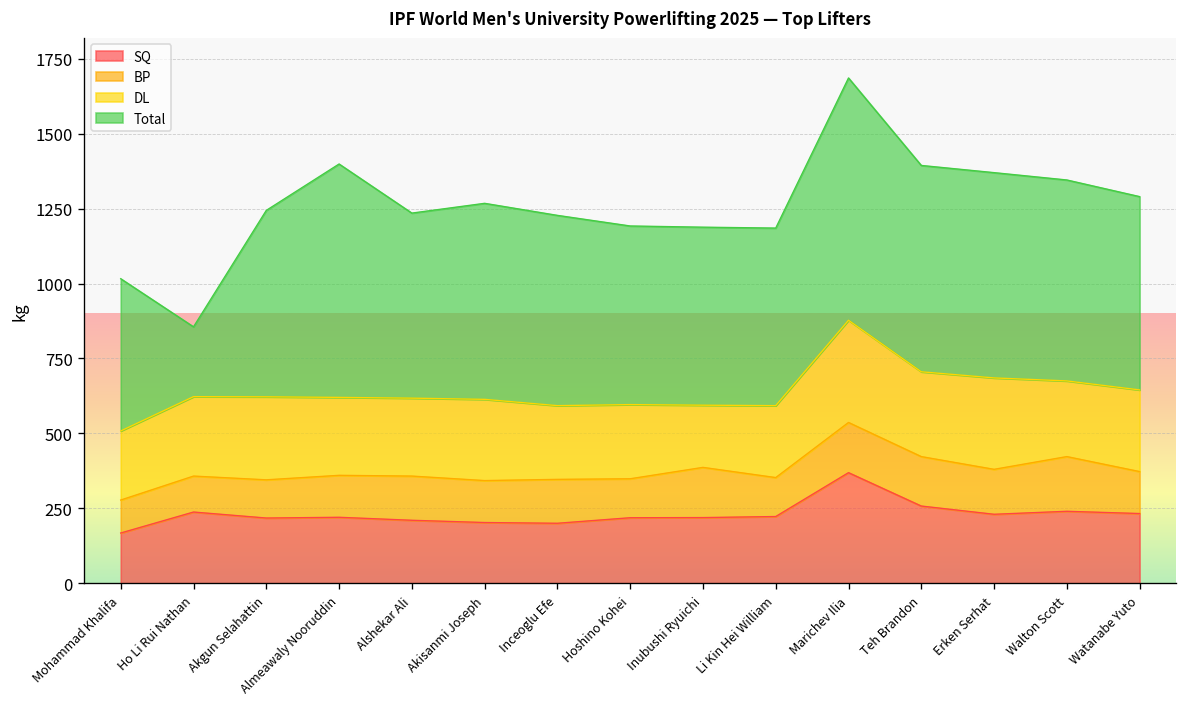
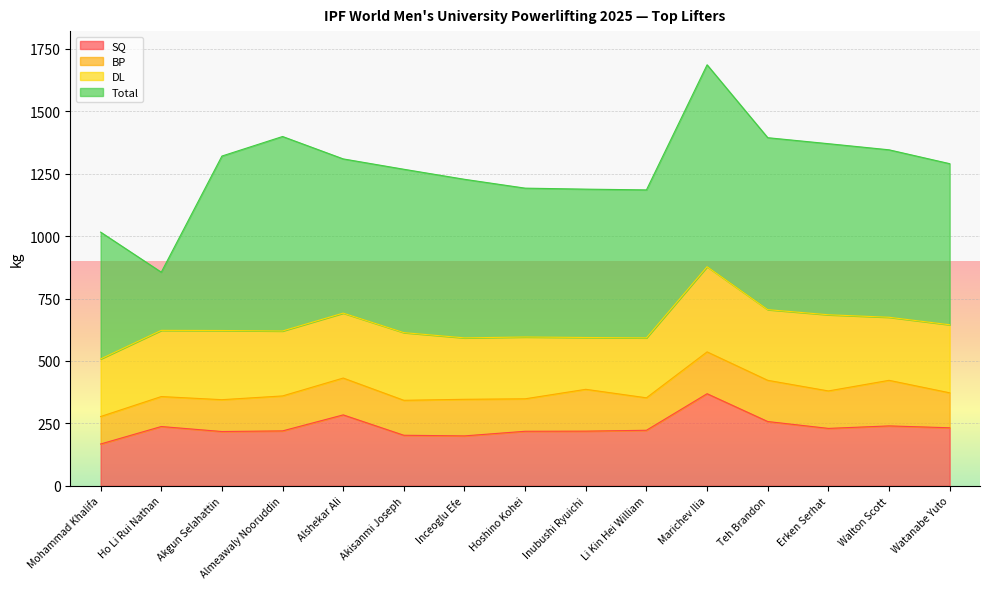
  {
    "SQ": {
      "Mohammad Khalifa": 170,
      "Ho Li Rui Nathan": 240,
      "Akgun Selahattin": 220,
      "Almeawaly Nooruddin": 220,
-     "Alshekar Ali": 210,
+     "Alshekar Ali": 280,
      "Akisanmi Joseph": 200,
      "Inceoglu Efe": 200,
      "Hoshino Kohei": 220,
      "Inubushi Ryuichi": 220,
      "Li Kin Hei William": 220,
      "Marichev Ilia": 370,
      "Teh Brandon": 260,
      "Erken Serhat": 230,
      "Walton Scott": 240,
      "Watanabe Yuto": 230
    },
    "Total": {
      "Mohammad Khalifa": 510,
      "Ho Li Rui Nathan": 230,
-     "Akgun Selahattin": 620,
+     "Akgun Selahattin": 700,
      "Almeawaly Nooruddin": 780,
      "Alshekar Ali": 620,
      "Akisanmi Joseph": 650,
      "Inceoglu Efe": 630,
      "Hoshino Kohei": 600,
      "Inubushi Ryuichi": 590,
      "Li Kin Hei William": 590,
      "Marichev Ilia": 810,
      "Teh Brandon": 690,
      "Erken Serhat": 690,
      "Walton Scott": 670,
      "Watanabe Yuto": 650
    }
  }
